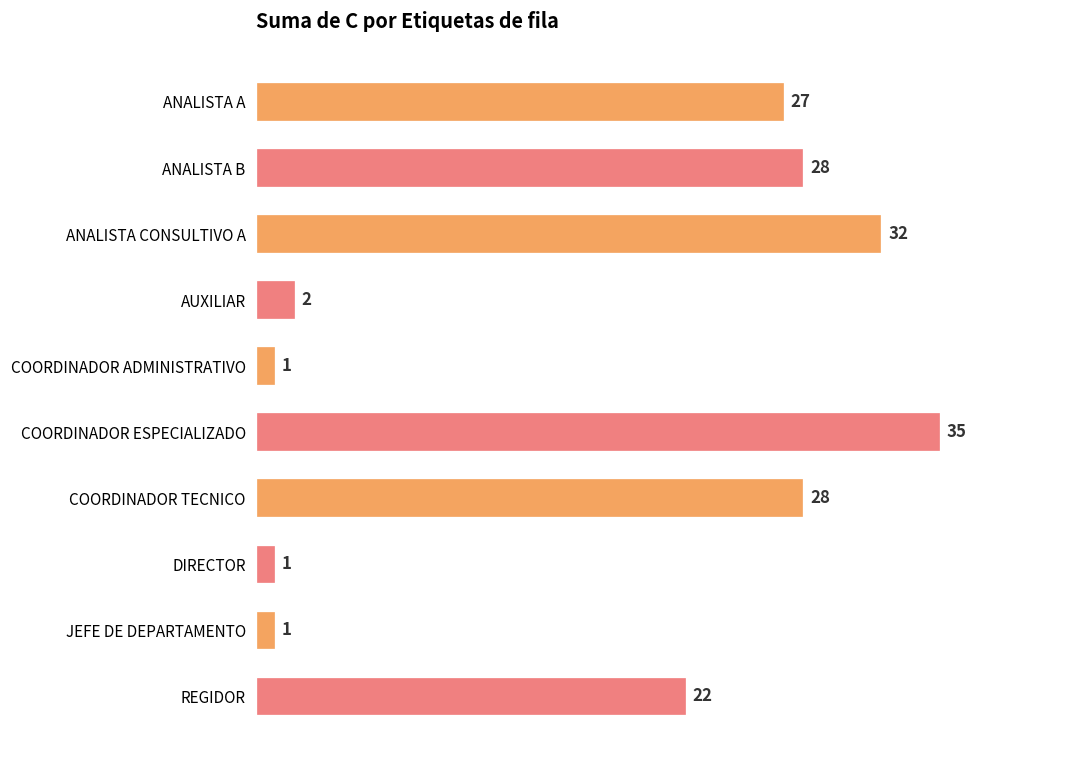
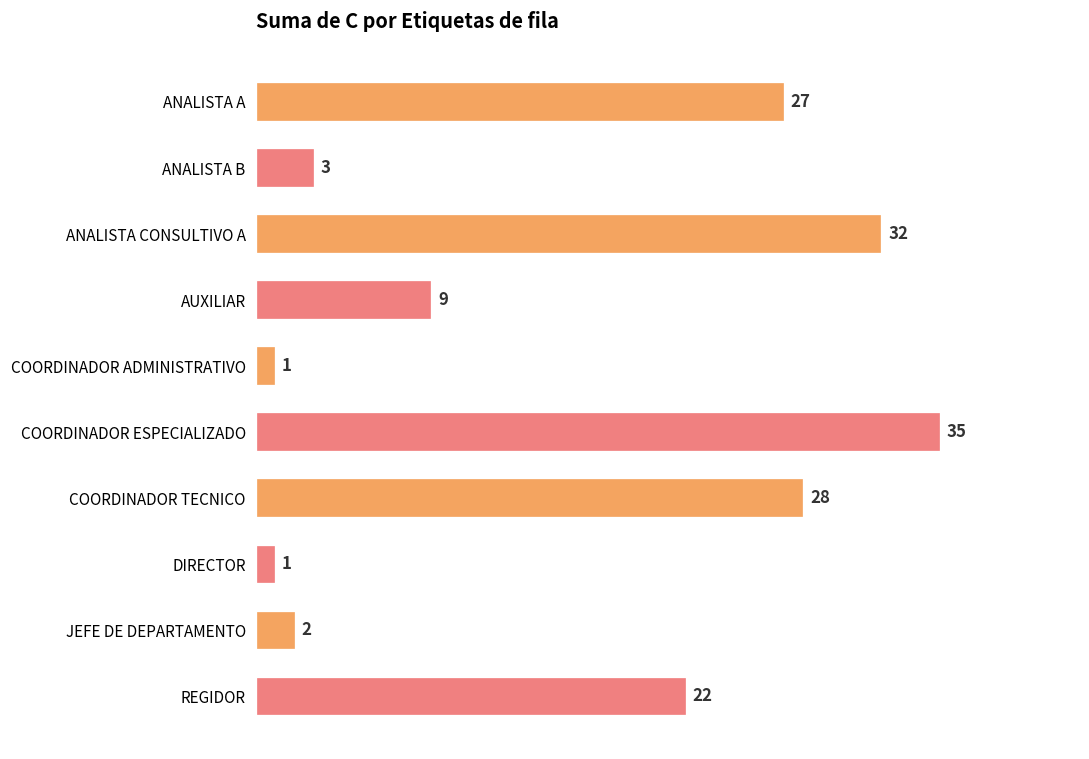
  {
    "ANALISTA A": 27,
-   "ANALISTA B": 28,
+   "ANALISTA B": 3,
    "ANALISTA CONSULTIVO A": 32,
-   "AUXILIAR": 2,
+   "AUXILIAR": 9,
    "COORDINADOR ADMINISTRATIVO": 1,
    "COORDINADOR ESPECIALIZADO": 35,
    "COORDINADOR TECNICO": 28,
    "DIRECTOR": 1,
-   "JEFE DE DEPARTAMENTO": 1,
+   "JEFE DE DEPARTAMENTO": 2,
    "REGIDOR": 22
  }
